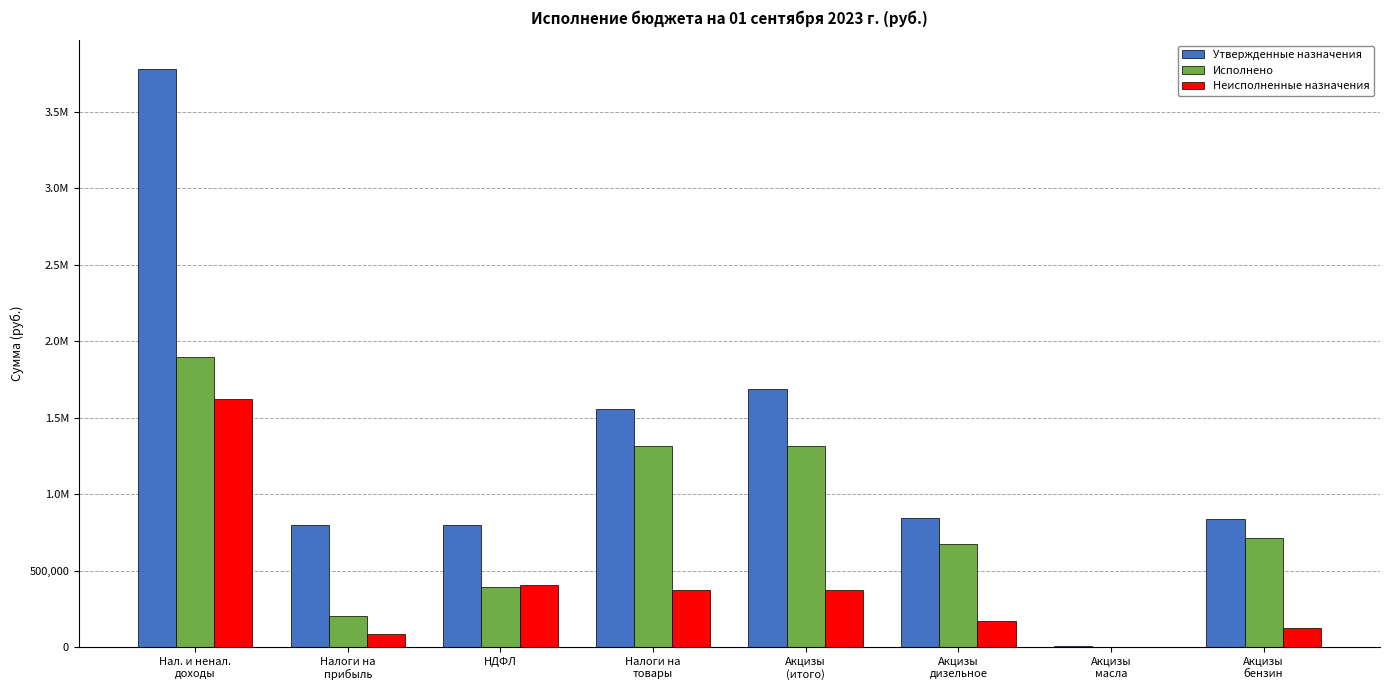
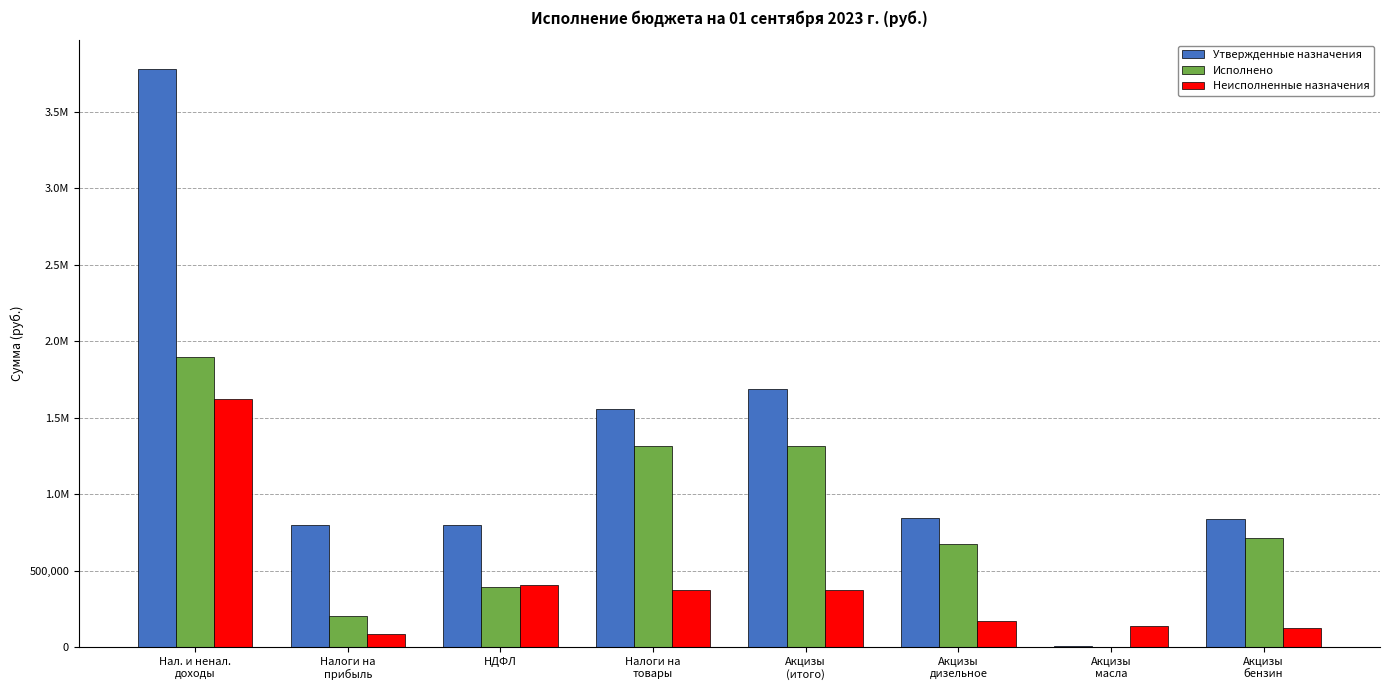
  {
    "Утвержденные назначения": {
      "Нал. и ненал. доходы": "3,780,000",
      "Налоги на прибыль": "800,000",
      "НДФЛ": "800,000",
      "Налоги на товары": "1,560,000",
      "Акцизы (итого)": "1,690,000",
      "Акцизы дизельное": "840,000",
      "Акцизы бензин": "840,000"
    },
    "Исполнено": {
      "Нал. и ненал. доходы": "1,890,000",
      "Налоги на прибыль": "200,000",
      "НДФЛ": "390,000",
      "Налоги на товары": "1,310,000",
      "Акцизы (итого)": "1,310,000",
      "Акцизы дизельное": "670,000",
      "Акцизы бензин": "720,000"
    },
    "Неисполненные назначения": {
      "Нал. и ненал. доходы": "1,620,000",
      "Налоги на прибыль": "90,000",
      "НДФЛ": "410,000",
      "Налоги на товары": "370,000",
      "Акцизы (итого)": "370,000",
      "Акцизы дизельное": "170,000",
-     "Акцизы масла": "0",
+     "Акцизы масла": "140,000",
      "Акцизы бензин": "120,000"
    }
  }
